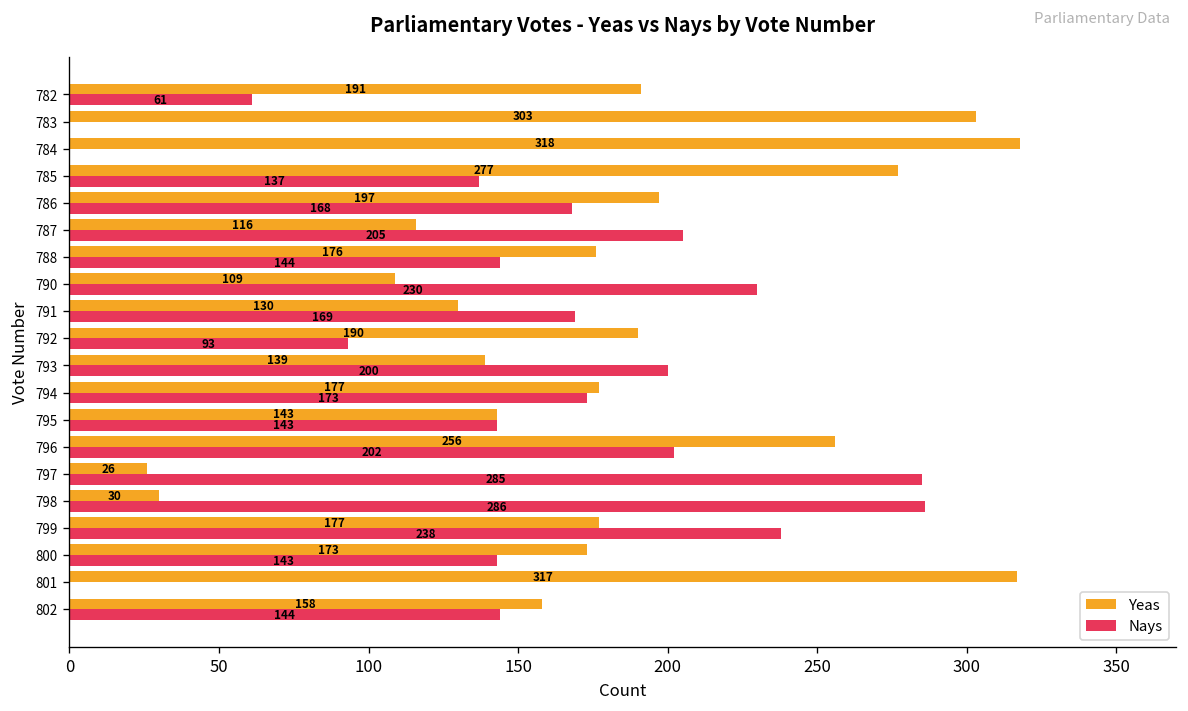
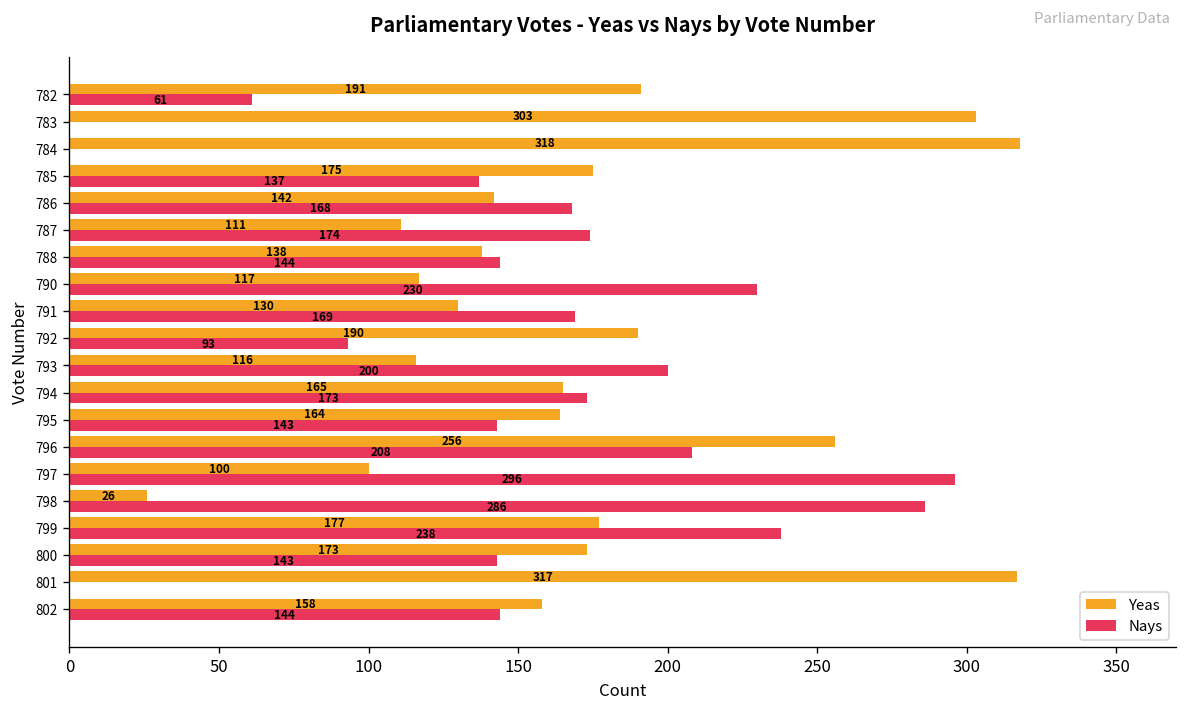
  {
    "Yeas": {
      "782": 191,
      "783": 303,
      "784": 318,
-     "785": 277,
-     "786": 197,
-     "787": 116,
-     "788": 176,
-     "790": 109,
+     "785": 175,
+     "786": 142,
+     "787": 111,
+     "788": 138,
+     "790": 117,
      "791": 130,
      "792": 190,
-     "793": 139,
-     "794": 177,
-     "795": 143,
+     "793": 116,
+     "794": 165,
+     "795": 164,
      "796": 256,
-     "797": 26,
-     "798": 30,
+     "797": 100,
+     "798": 26,
      "799": 177,
      "800": 173,
      "801": 317,
      "802": 158
    },
    "Nays": {
      "782": 61,
      "785": 137,
      "786": 168,
-     "787": 205,
+     "787": 174,
      "788": 144,
      "790": 230,
      "791": 169,
      "792": 93,
      "793": 200,
      "794": 173,
      "795": 143,
-     "796": 202,
-     "797": 285,
+     "796": 208,
+     "797": 296,
      "798": 286,
      "799": 238,
      "800": 143,
      "802": 144
    }
  }
